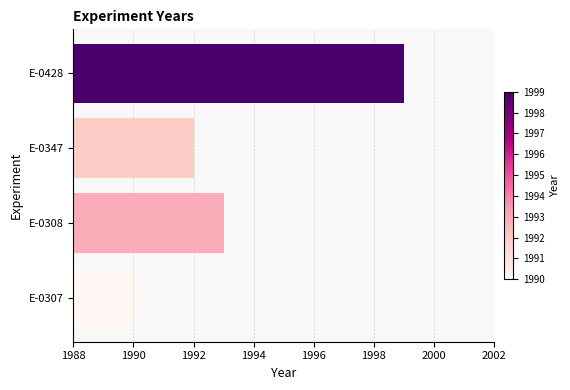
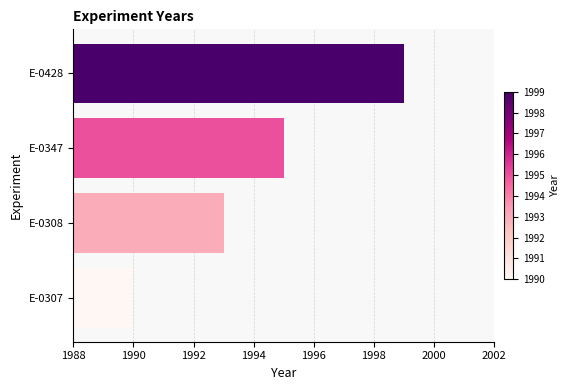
  {
    "E-0428": 1999,
-   "E-0347": 1992,
+   "E-0347": 1995,
    "E-0308": 1993,
    "E-0307": 1990
  }
